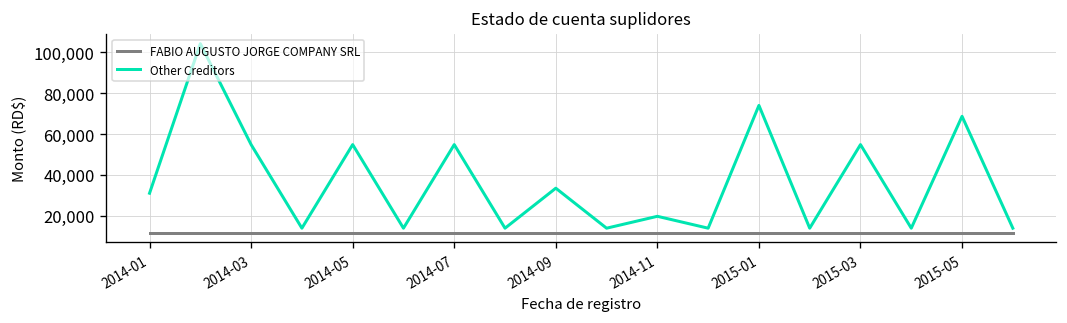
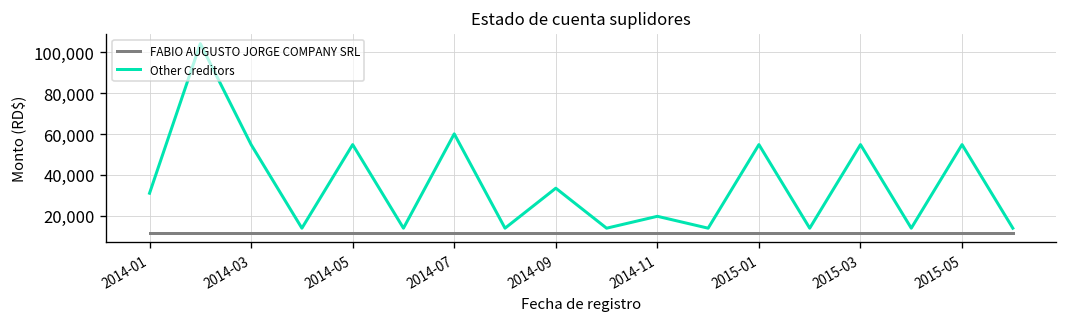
  {
    "FABIO AUGUSTO JORGE COMPANY SRL": {
      "2014-01": "12,000",
      "2014-03": "12,000",
      "2014-05": "12,000",
      "2014-07": "12,000",
      "2014-09": "12,000",
      "2014-11": "12,000",
      "2015-01": "12,000",
      "2015-03": "12,000",
      "2015-05": "12,000"
    },
    "Other Creditors": {
      "2014-01": "31,000",
      "2014-03": "55,000",
      "2014-05": "55,000",
-     "2014-07": "55,000",
+     "2014-07": "60,000",
      "2014-09": "33,000",
      "2014-11": "20,000",
-     "2015-01": "74,000",
+     "2015-01": "55,000",
      "2015-03": "55,000",
-     "2015-05": "69,000"
+     "2015-05": "55,000"
    }
  }
